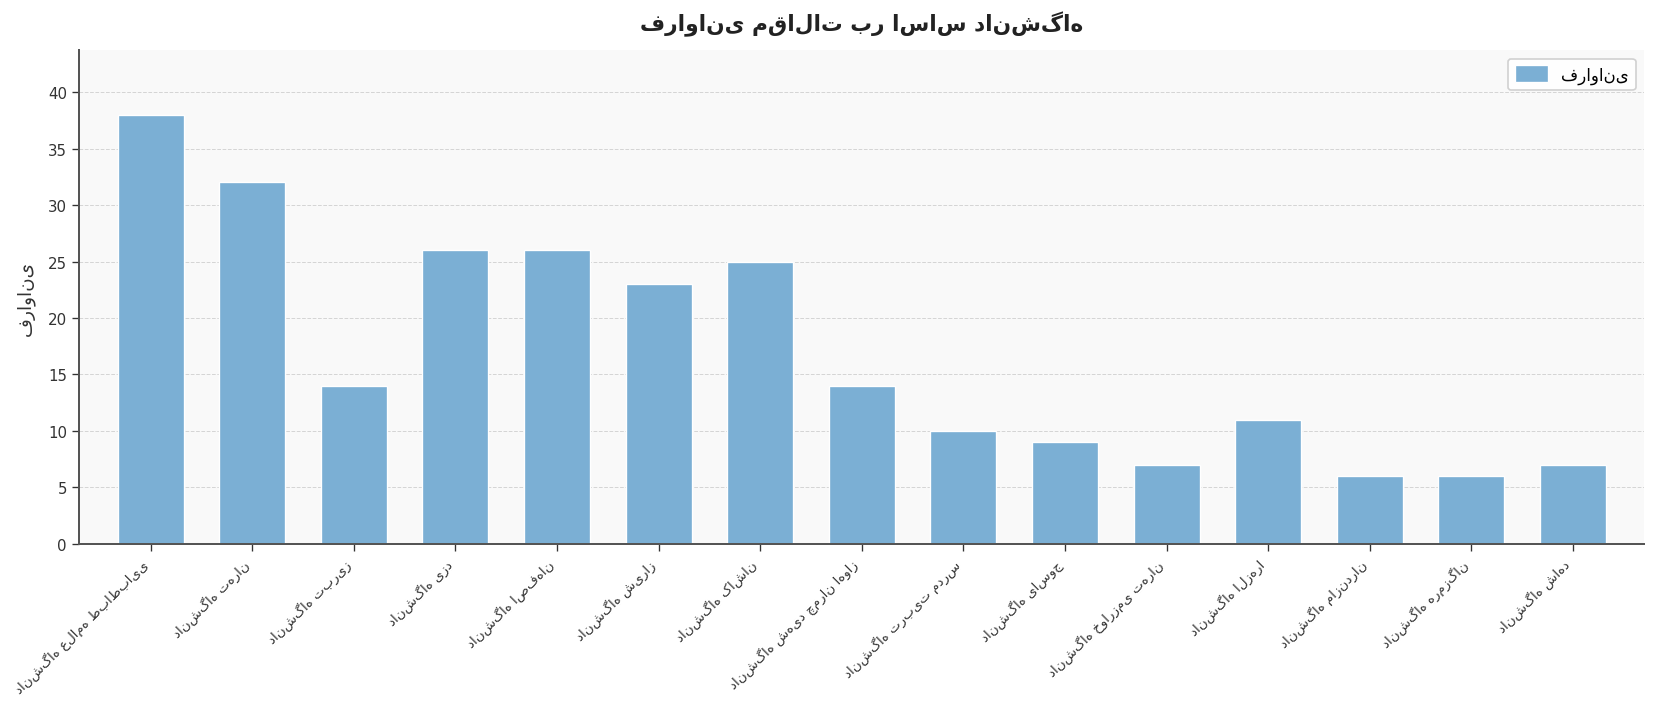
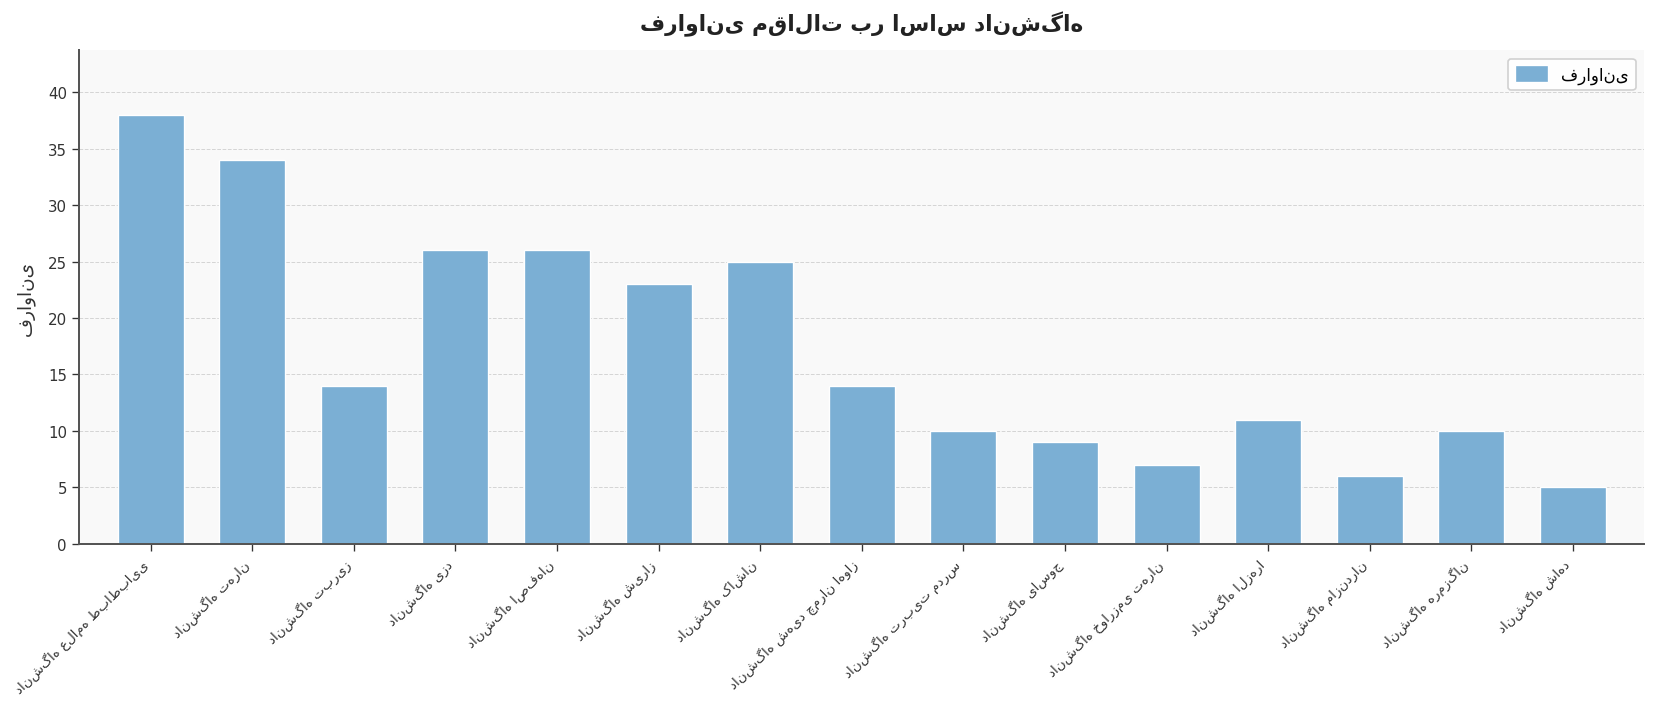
  {
    "دانشگاه علامه طباطبایی": 38,
-   "دانشگاه تهران": 32,
+   "دانشگاه تهران": 34,
    "دانشگاه تبریز": 14,
    "دانشگاه یزد": 26,
    "دانشگاه اصفهان": 26,
    "دانشگاه شیراز": 23,
    "دانشگاه کاشان": 25,
    "دانشگاه شهید چمران اهواز": 14,
    "دانشگاه تربیت مدرس": 10,
    "دانشگاه یاسوج": 9,
    "دانشگاه خوارزمی تهران": 7,
    "دانشگاه الزهرا": 11,
    "دانشگاه مازندران": 6,
-   "دانشگاه هرمزگان": 6,
-   "دانشگاه شاهد": 7
+   "دانشگاه هرمزگان": 10,
+   "دانشگاه شاهد": 5
  }
